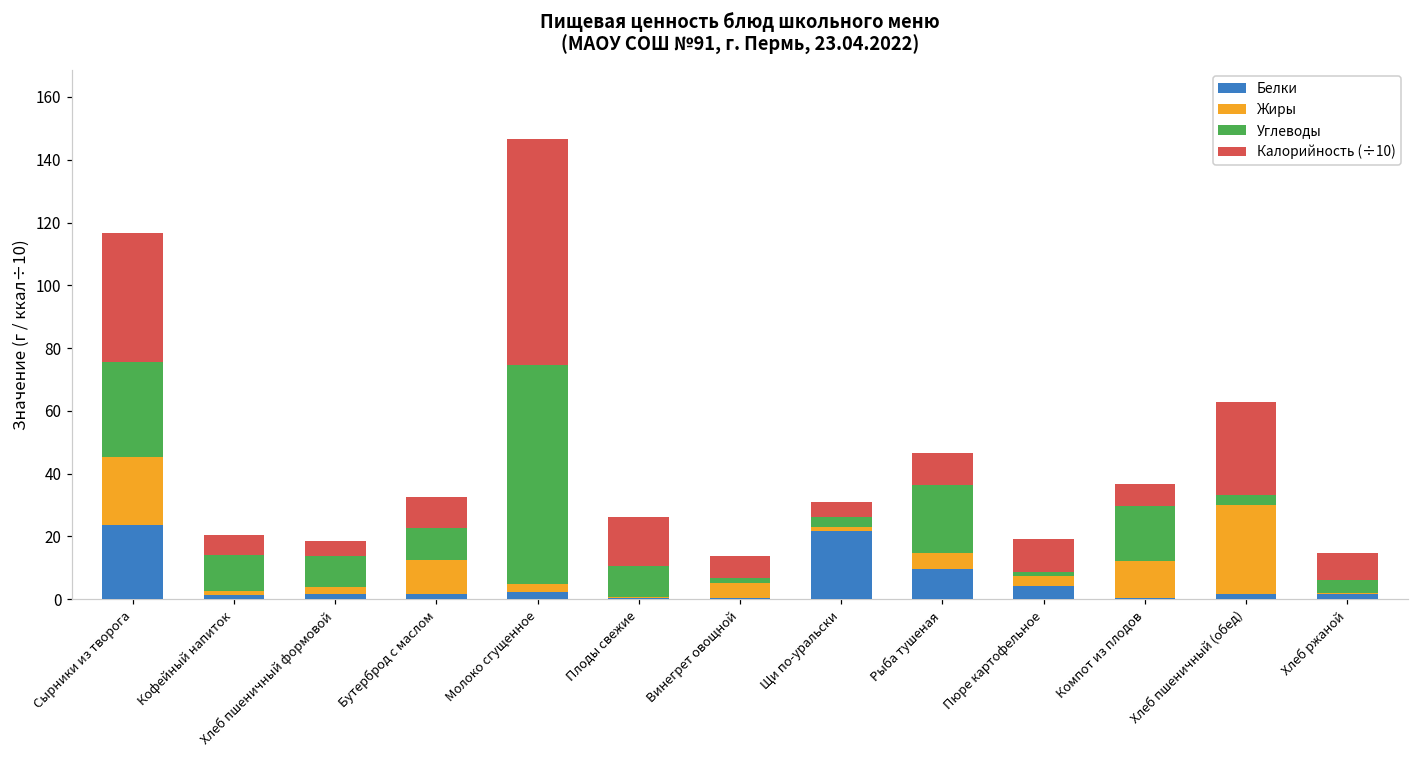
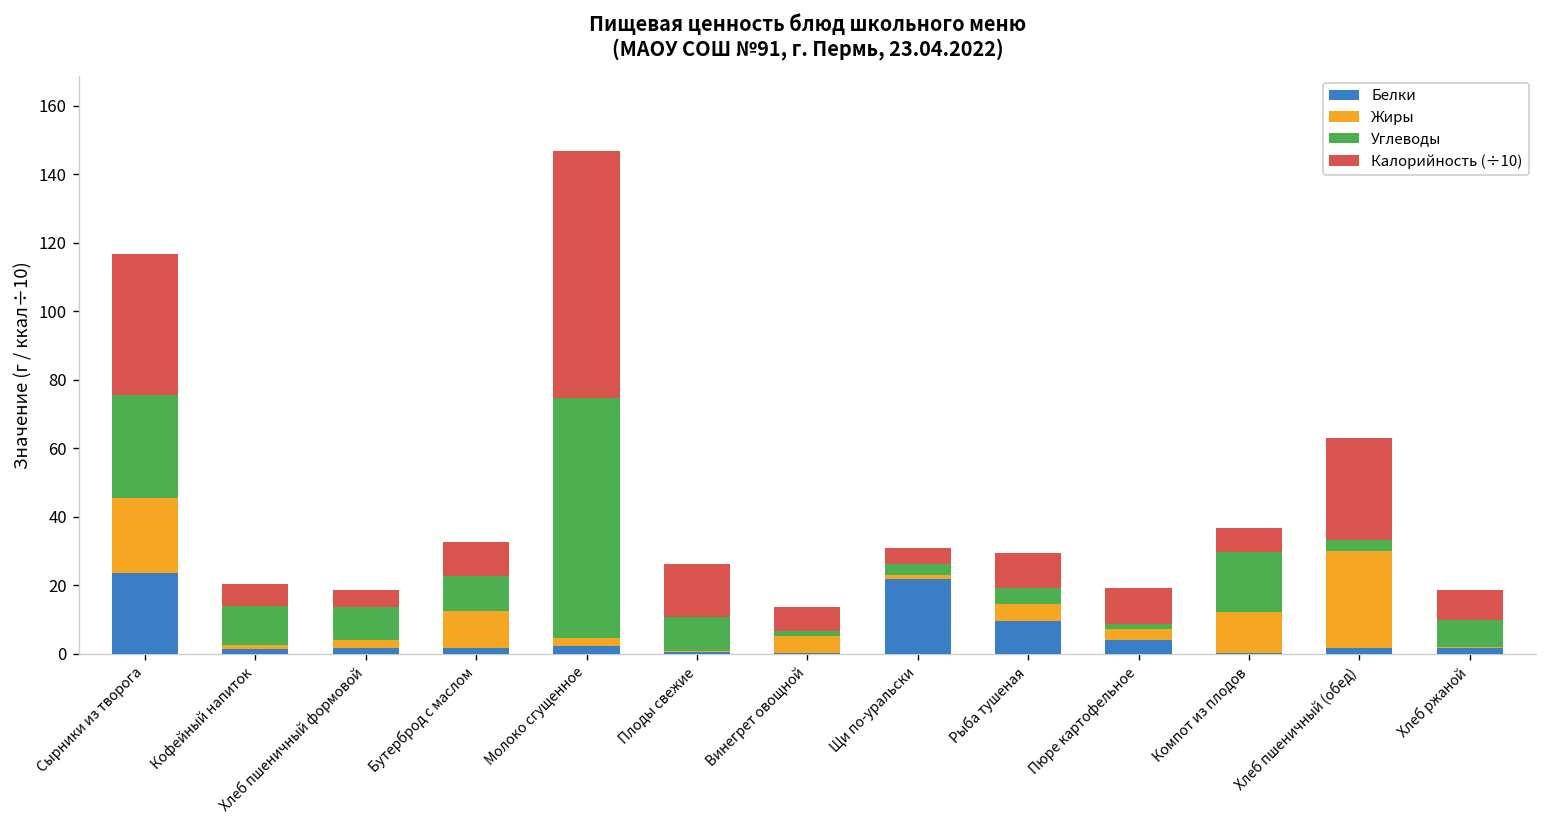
  {
    "Белки": {
      "Сырники из творога": 24,
      "Кофейный напиток": 1,
      "Хлеб пшеничный формовой": 2,
      "Бутерброд с маслом": 2,
      "Молоко сгущенное": 2,
      "Щи по-уральски": 22,
      "Рыба тушеная": 10,
      "Пюре картофельное": 4,
      "Хлеб пшеничный (обед)": 2,
      "Хлеб ржаной": 2
    },
    "Жиры": {
      "Сырники из творога": 22,
      "Кофейный напиток": 1,
      "Хлеб пшеничный формовой": 2,
      "Бутерброд с маслом": 11,
      "Молоко сгущенное": 3,
      "Винегрет овощной": 5,
      "Щи по-уральски": 1,
      "Рыба тушеная": 5,
      "Пюре картофельное": 3,
      "Компот из плодов": 12,
      "Хлеб пшеничный (обед)": 29
    },
    "Углеводы": {
      "Сырники из творога": 30,
      "Кофейный напиток": 11,
      "Хлеб пшеничный формовой": 10,
      "Бутерброд с маслом": 10,
      "Молоко сгущенное": 70,
      "Плоды свежие": 10,
      "Винегрет овощной": 1,
      "Щи по-уральски": 3,
-     "Рыба тушеная": 22,
+     "Рыба тушеная": 5,
      "Пюре картофельное": 2,
      "Компот из плодов": 18,
      "Хлеб пшеничный (обед)": 3,
-     "Хлеб ржаной": 4
+     "Хлеб ржаной": 8
    },
    "Калорийность (÷10)": {
      "Сырники из творога": 41,
      "Кофейный напиток": 6,
      "Хлеб пшеничный формовой": 5,
      "Бутерброд с маслом": 10,
      "Молоко сгущенное": 72,
      "Плоды свежие": 16,
      "Винегрет овощной": 7,
      "Щи по-уральски": 5,
      "Рыба тушеная": 10,
      "Пюре картофельное": 11,
      "Компот из плодов": 7,
      "Хлеб пшеничный (обед)": 30,
      "Хлеб ржаной": 9
    }
  }
